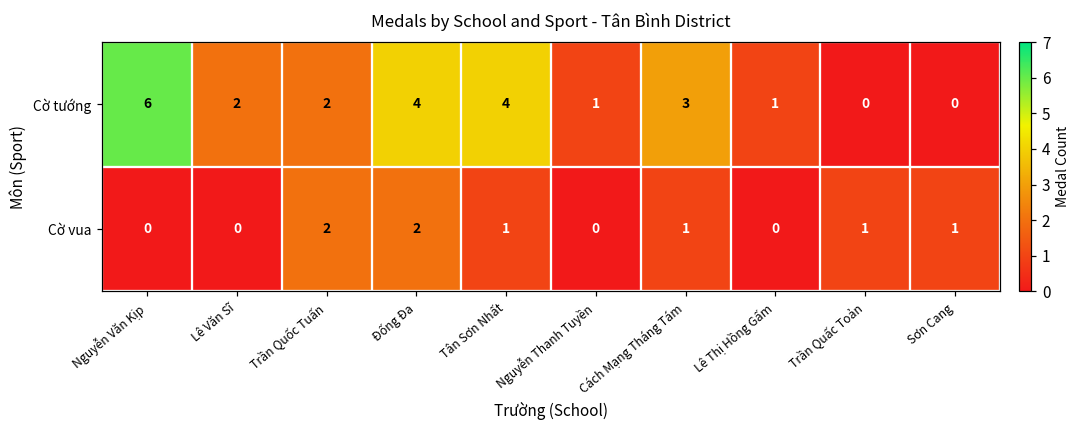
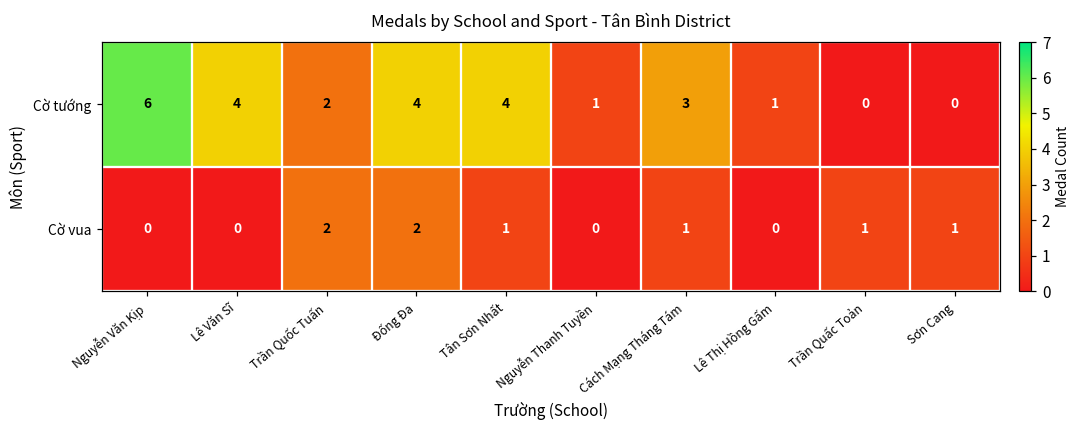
  {
    "Cờ tướng": {
      "Nguyễn Văn Kịp": 6,
-     "Lê Văn Sĩ": 2,
+     "Lê Văn Sĩ": 4,
      "Trần Quốc Tuấn": 2,
      "Đống Đa": 4,
      "Tân Sơn Nhất": 4,
      "Nguyễn Thanh Tuyền": 1,
      "Cách Mạng Tháng Tám": 3,
      "Lê Thị Hồng Gấm": 1,
      "Trần Quấc Toản": 0,
      "Sơn Cang": 0
    },
    "Cờ vua": {
      "Nguyễn Văn Kịp": 0,
      "Lê Văn Sĩ": 0,
      "Trần Quốc Tuấn": 2,
      "Đống Đa": 2,
      "Tân Sơn Nhất": 1,
      "Nguyễn Thanh Tuyền": 0,
      "Cách Mạng Tháng Tám": 1,
      "Lê Thị Hồng Gấm": 0,
      "Trần Quấc Toản": 1,
      "Sơn Cang": 1
    }
  }
